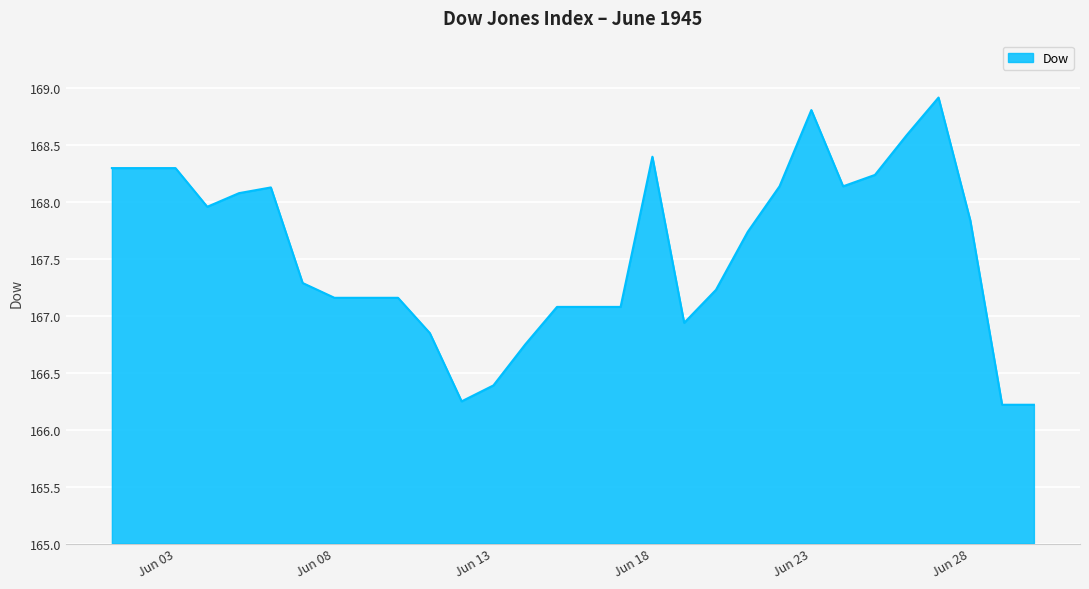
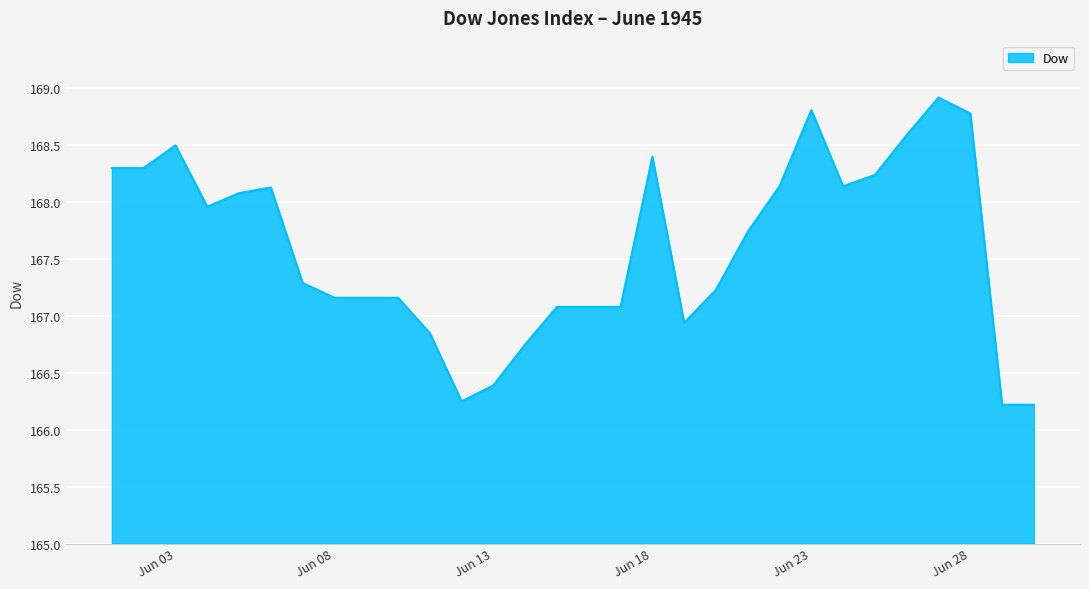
  {
-   "Jun 03": 168.3,
+   "Jun 03": 168.5,
    "Jun 08": 167.16,
    "Jun 13": 166.39,
    "Jun 18": 168.40,
    "Jun 23": 168.81,
-   "Jun 28": 167.84
+   "Jun 28": 168.78
  }
